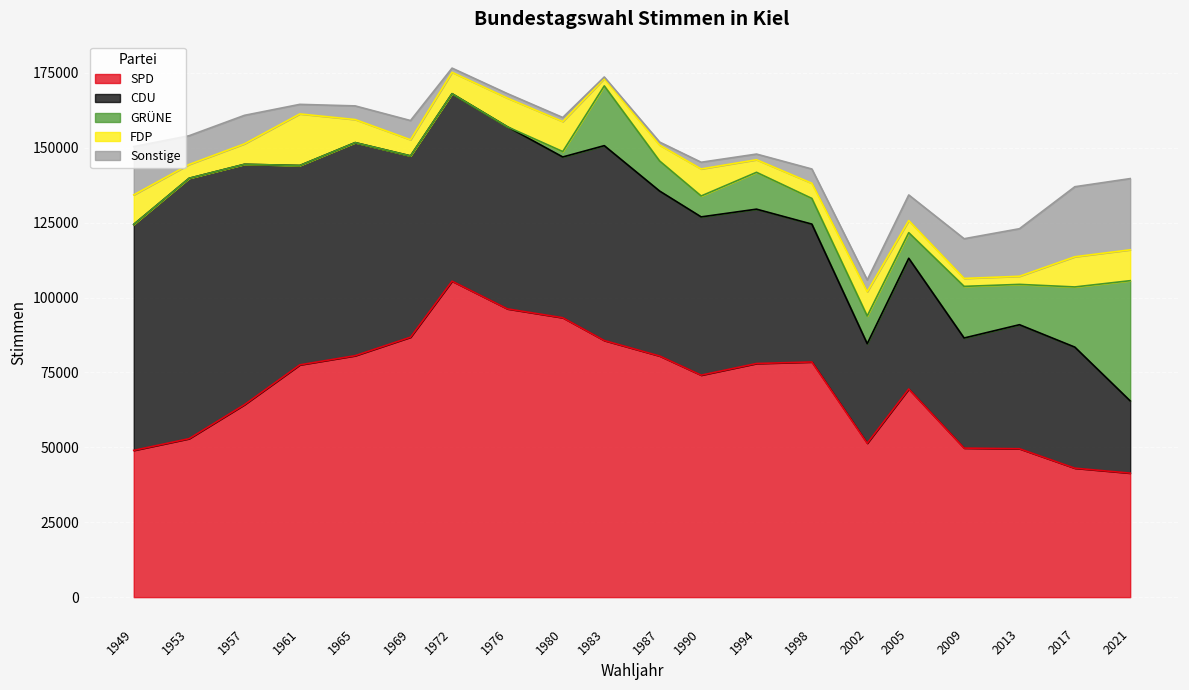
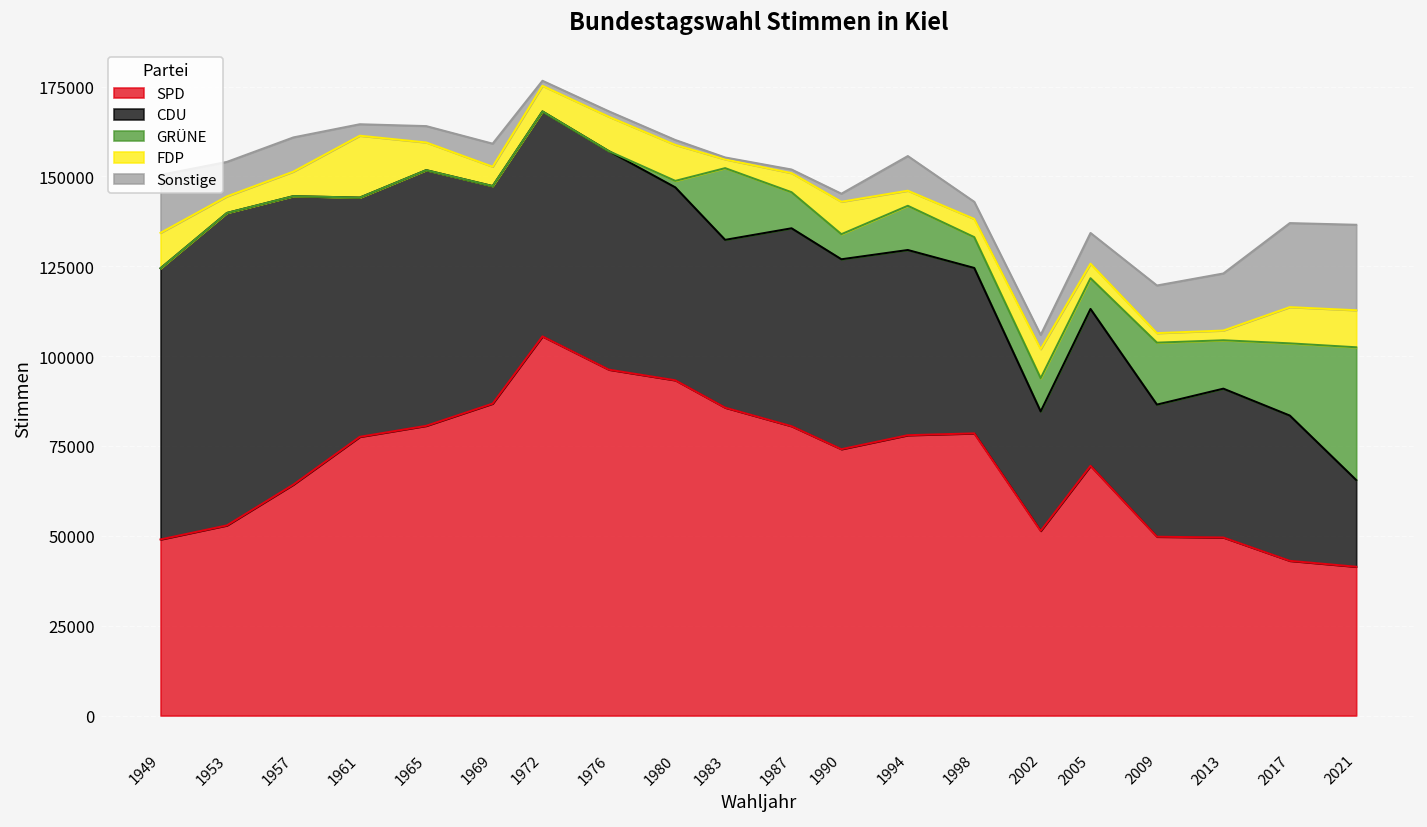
  {
    "SPD": {
      "1949": 49000,
      "1953": 53000,
      "1957": 64000,
      "1961": 78000,
      "1965": 81000,
      "1969": 87000,
      "1972": 105000,
      "1976": 96000,
      "1980": 93000,
      "1983": 86000,
      "1987": 81000,
      "1990": 74000,
      "1994": 78000,
      "1998": 79000,
      "2002": 51000,
      "2005": 69000,
      "2009": 50000,
      "2013": 50000,
      "2017": 43000,
      "2021": 41000
    },
    "CDU": {
      "1980": 54000,
-     "1983": 65000,
+     "1983": 47000,
      "1987": 55000,
      "1990": 53000,
      "1994": 52000,
      "1998": 46000,
      "2002": 33000,
      "2005": 44000,
      "2009": 37000,
      "2013": 41000,
      "2017": 40000,
      "2021": 24000
    },
    "GRÜNE": {
      "1980": 2000,
      "1983": 20000,
      "1987": 10000,
      "1990": 7000,
      "1994": 12000,
      "1998": 9000,
      "2002": 9000,
      "2005": 9000,
      "2009": 17000,
      "2013": 13000,
      "2017": 20000,
-     "2021": 40000
+     "2021": 37000
    },
    "FDP": {
      "1949": 10000,
      "1953": 5000,
      "1957": 7000,
      "1961": 17000,
      "1965": 8000,
      "1969": 5000,
      "1972": 7000,
      "1976": 10000,
      "1980": 10000,
      "1987": 5000,
      "1990": 9000,
      "1994": 4000,
      "1998": 5000,
      "2002": 8000,
      "2005": 4000,
      "2009": 3000,
      "2013": 3000,
      "2017": 10000,
      "2021": 10000
    },
    "Sonstige": {
      "1953": 10000,
      "1957": 10000,
      "1961": 3000,
      "1965": 5000,
      "1969": 6000,
      "1972": 1000,
      "1976": 2000,
      "1980": 1000,
      "1987": 1000,
      "1990": 2000,
-     "1994": 2000,
+     "1994": 10000,
      "1998": 5000,
      "2002": 4000,
      "2005": 9000,
      "2009": 13000,
      "2013": 16000,
      "2017": 23000,
      "2021": 24000
    }
  }
